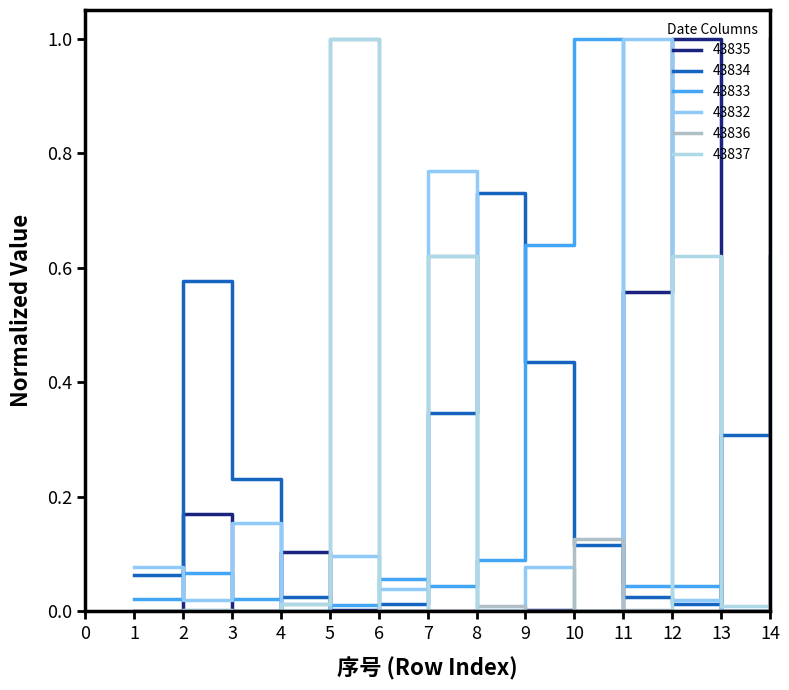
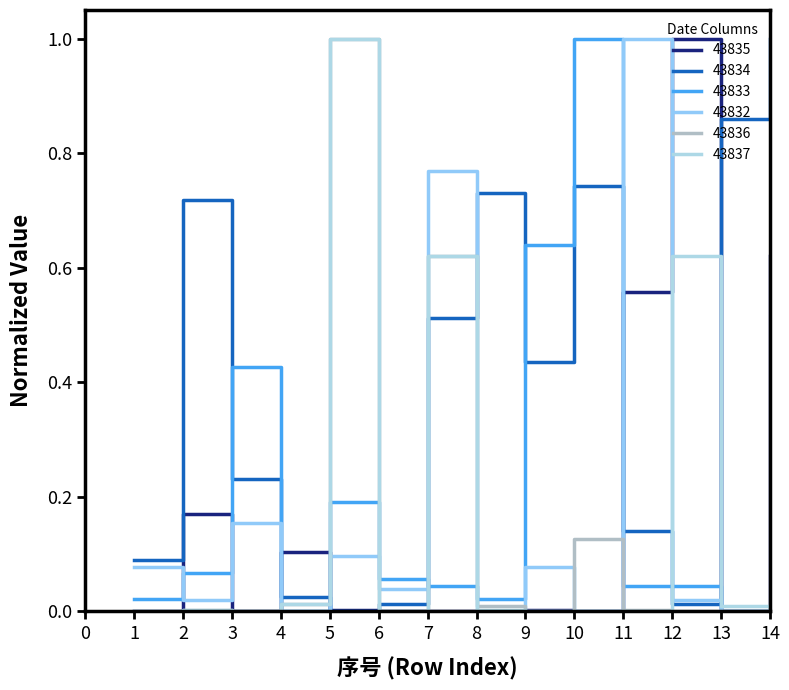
  {
    "43835": {
      "2": 0.17,
      "4": 0.10,
      "7": 0.00,
      "11": 0.56,
      "12": 1.00,
      "14": 0.62
    },
    "43834": {
-     "1": 0.06,
-     "2": 0.58,
+     "1": 0.09,
+     "2": 0.72,
      "3": 0.23,
      "4": 0.03,
      "6": 0.01,
-     "7": 0.35,
+     "7": 0.51,
      "8": 0.73,
      "9": 0.44,
-     "10": 0.12,
-     "11": 0.03,
+     "10": 0.74,
+     "11": 0.14,
      "12": 0.01,
-     "13": 0.31,
+     "13": 0.86,
      "14": 1.00
    },
    "43833": {
      "1": 0.02,
      "2": 0.07,
-     "3": 0.02,
-     "5": 0.01,
+     "3": 0.43,
+     "5": 0.19,
      "6": 0.06,
      "7": 0.04,
-     "8": 0.09,
+     "8": 0.02,
      "9": 0.64,
      "10": 1.00,
      "11": 0.04,
      "12": 0.04
    }
  }
